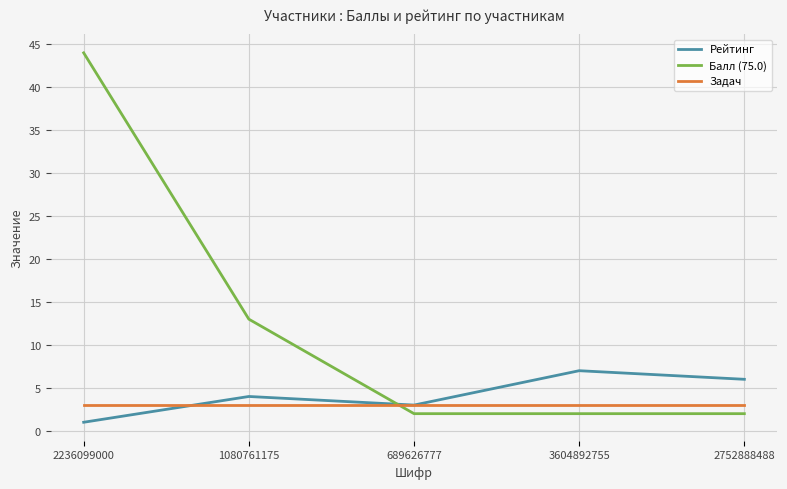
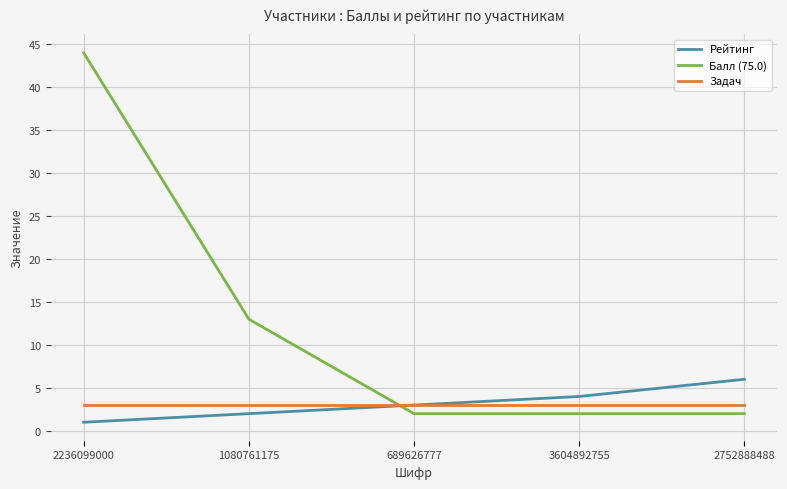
  {
    "Рейтинг": {
      "2236099000": 1,
-     "1080761175": 4,
-     "3604892755": 7,
+     "1080761175": 2,
+     "3604892755": 4,
      "2752888488": 6
    },
    "Балл (75.0)": {
      "2236099000": 44,
      "1080761175": 13,
      "689626777": 2,
      "3604892755": 2,
      "2752888488": 2
    },
    "Задач": {
      "2236099000": 3,
      "1080761175": 3,
      "3604892755": 3,
      "2752888488": 3
    }
  }
